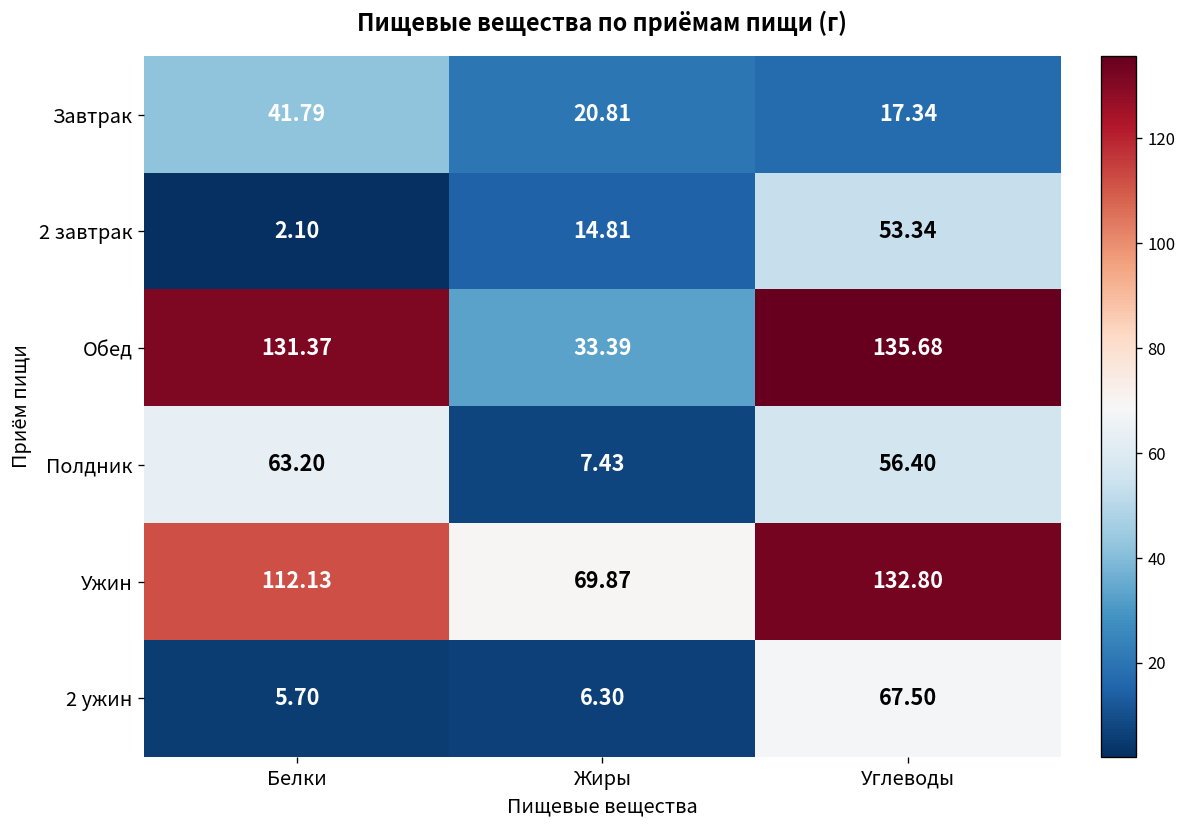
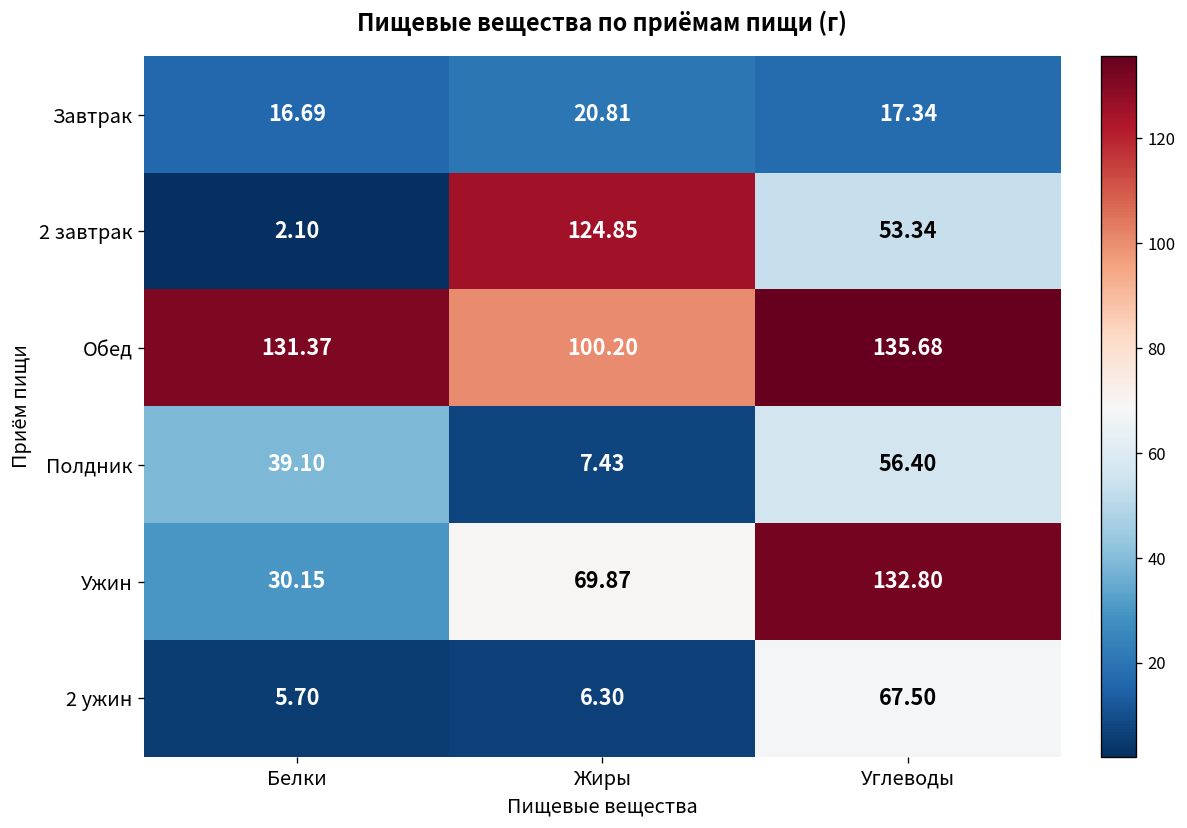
  {
    "Завтрак": {
-     "Белки": 41.79,
+     "Белки": 16.69,
      "Жиры": 20.81,
      "Углеводы": 17.34
    },
    "2 завтрак": {
      "Белки": 2.10,
-     "Жиры": 14.81,
+     "Жиры": 124.85,
      "Углеводы": 53.34
    },
    "Обед": {
      "Белки": 131.37,
-     "Жиры": 33.39,
+     "Жиры": 100.20,
      "Углеводы": 135.68
    },
    "Полдник": {
-     "Белки": 63.20,
+     "Белки": 39.10,
      "Жиры": 7.43,
      "Углеводы": 56.40
    },
    "Ужин": {
-     "Белки": 112.13,
+     "Белки": 30.15,
      "Жиры": 69.87,
      "Углеводы": 132.80
    },
    "2 ужин": {
      "Белки": 5.70,
      "Жиры": 6.30,
      "Углеводы": 67.50
    }
  }
